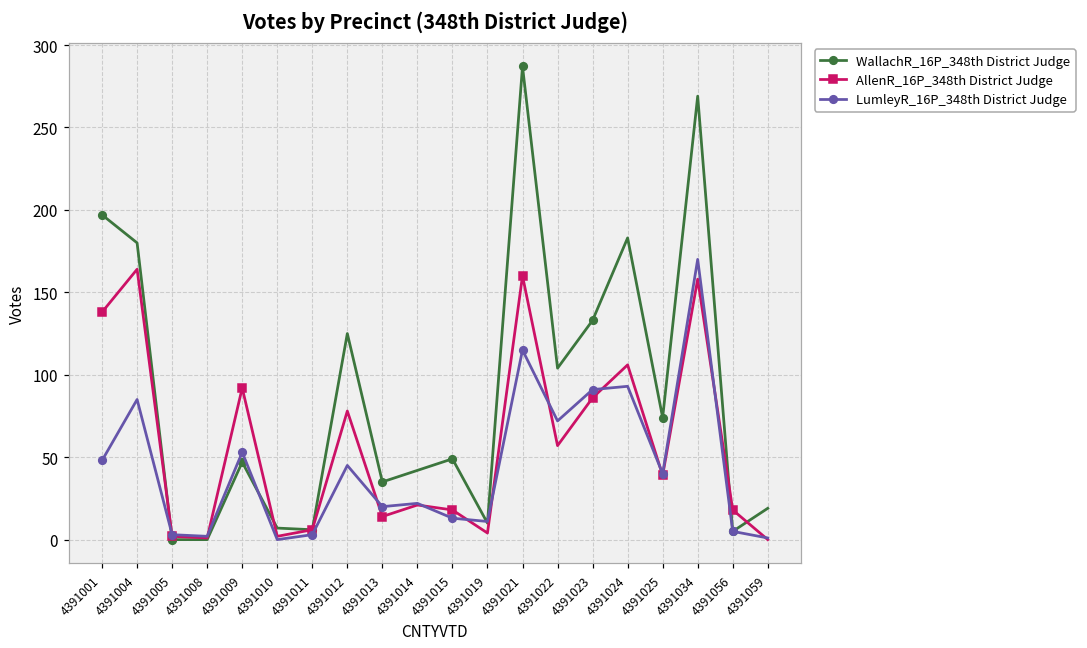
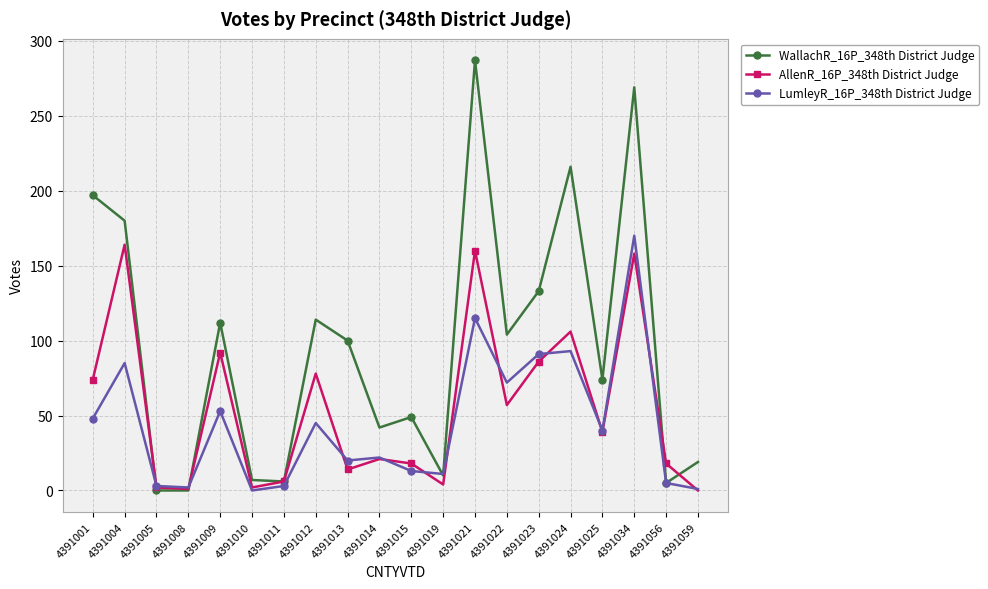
  {
    "WallachR_16P_348th District Judge": {
      "4391001": 197,
      "4391004": 180,
      "4391005": 0,
-     "4391009": 47,
+     "4391009": 112,
      "4391010": 7,
-     "4391012": 125,
-     "4391013": 35,
+     "4391012": 114,
+     "4391013": 100,
      "4391014": 42,
      "4391015": 49,
      "4391021": 287,
      "4391022": 104,
      "4391023": 133,
-     "4391024": 183,
+     "4391024": 216,
      "4391025": 74,
      "4391034": 269,
      "4391059": 19
    },
    "AllenR_16P_348th District Judge": {
-     "4391001": 138,
+     "4391001": 74,
      "4391004": 164,
      "4391009": 92,
      "4391010": 2,
      "4391012": 78,
      "4391013": 14,
      "4391015": 18,
      "4391019": 4,
      "4391021": 160,
      "4391022": 57,
      "4391023": 86,
      "4391024": 106,
      "4391034": 158,
      "4391056": 18
    },
    "LumleyR_16P_348th District Judge": {
      "4391001": 48,
      "4391004": 85,
      "4391009": 53,
      "4391010": 0,
      "4391011": 3,
      "4391012": 45,
      "4391013": 20,
      "4391015": 13,
      "4391021": 115,
      "4391022": 72,
      "4391023": 91,
      "4391024": 93,
      "4391034": 170
    }
  }
